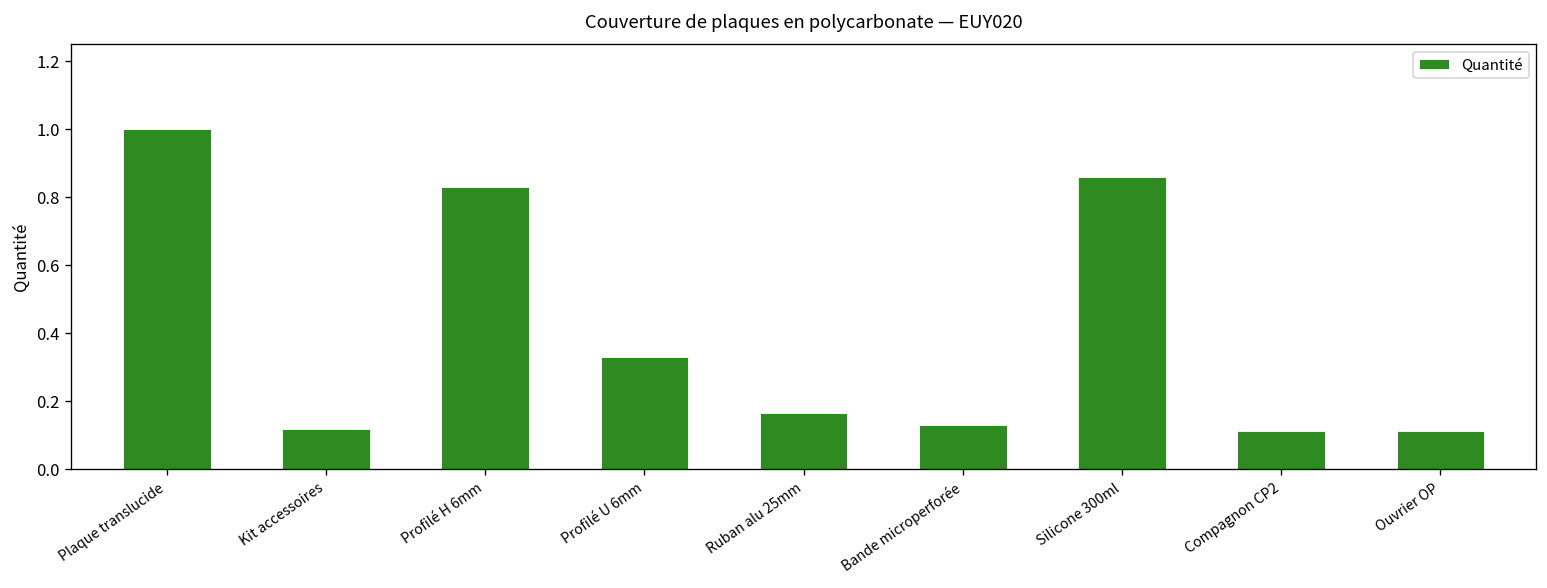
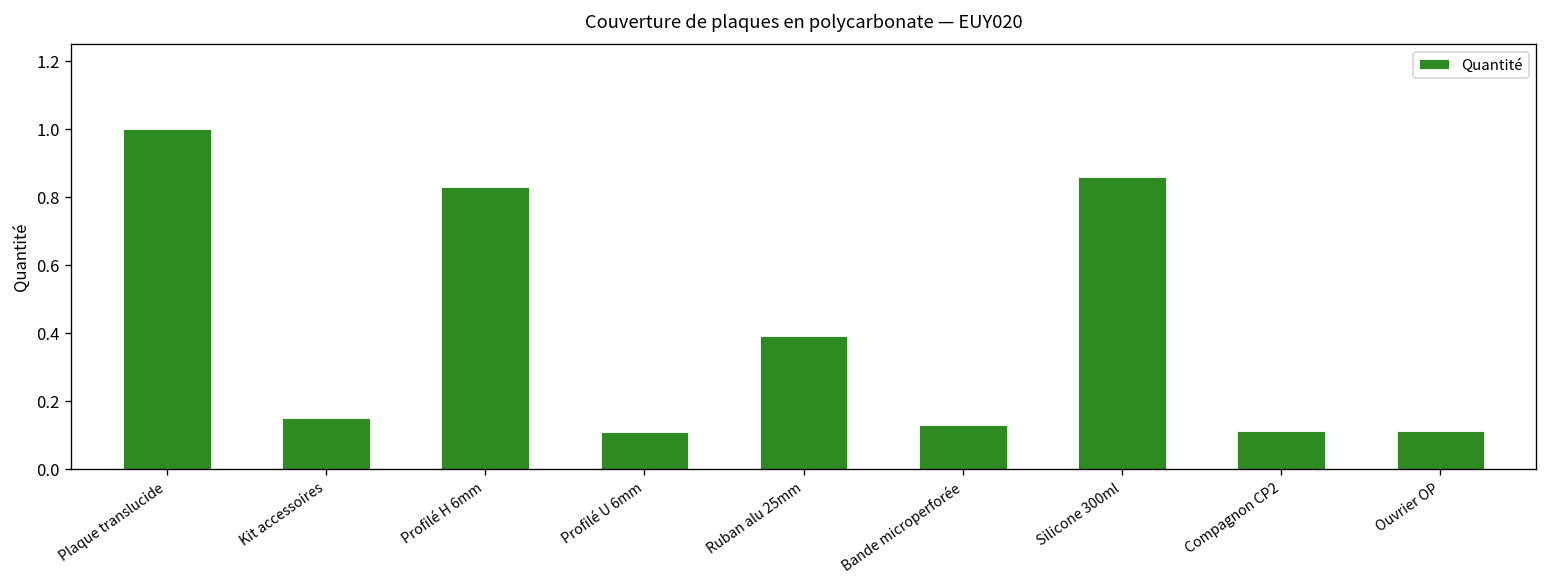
  {
    "Plaque translucide": 1.00,
-   "Kit accessoires": 0.12,
+   "Kit accessoires": 0.15,
    "Profilé H 6mm": 0.83,
-   "Profilé U 6mm": 0.33,
-   "Ruban alu 25mm": 0.17,
+   "Profilé U 6mm": 0.11,
+   "Ruban alu 25mm": 0.39,
    "Bande microperforée": 0.13,
    "Silicone 300ml": 0.86,
    "Compagnon CP2": 0.11,
    "Ouvrier OP": 0.11
  }
